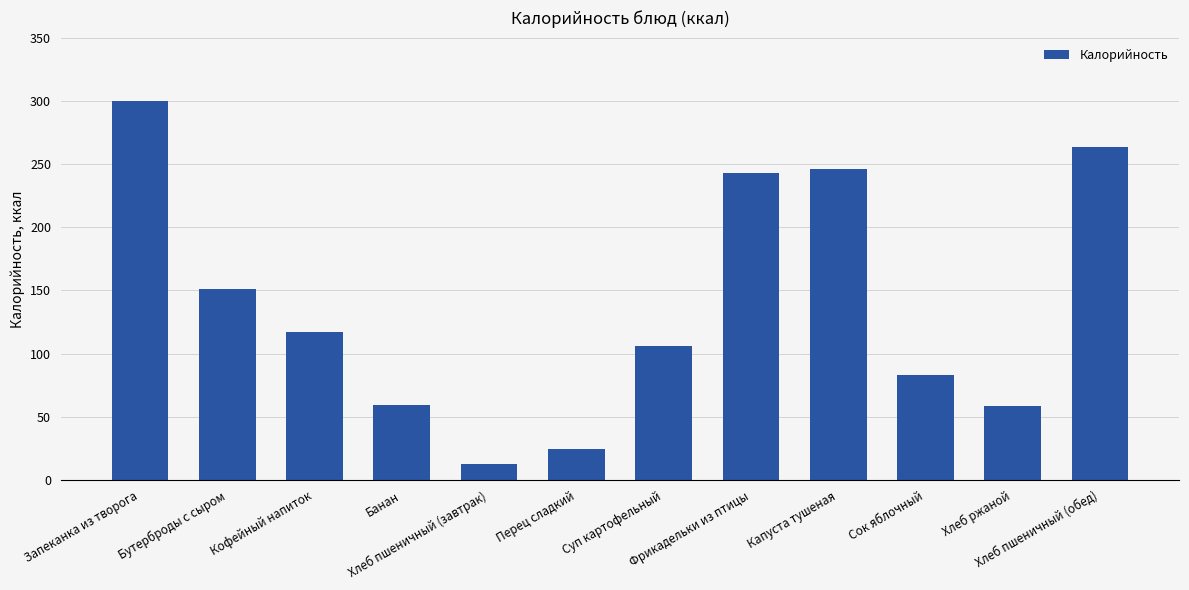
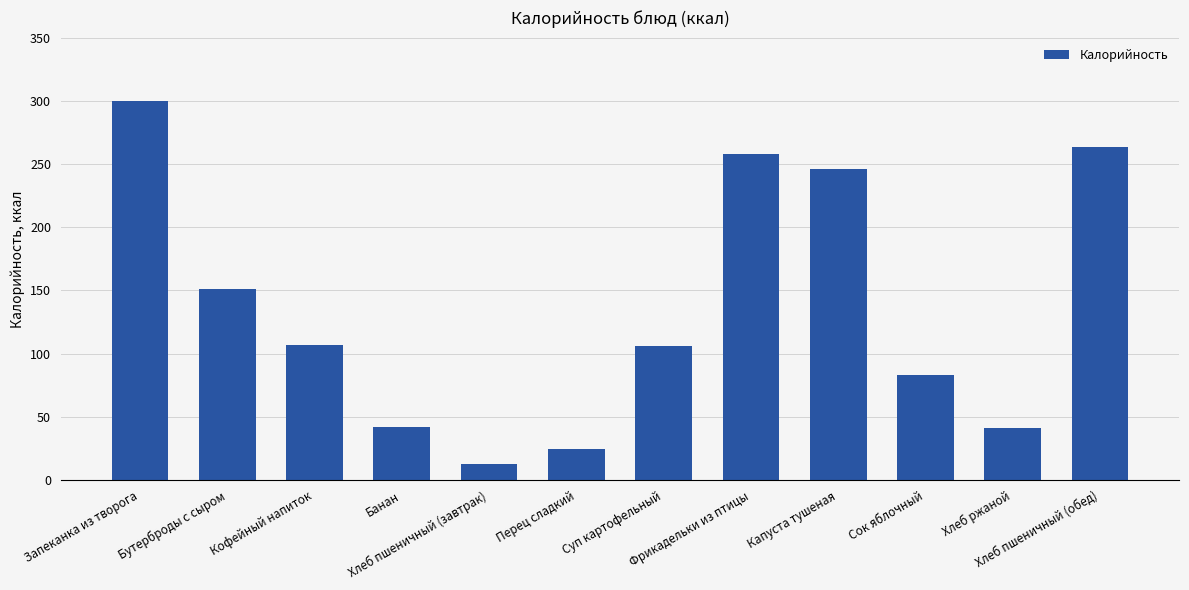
  {
    "Запеканка из творога": 300,
    "Бутерброды с сыром": 151,
-   "Кофейный напиток": 117,
-   "Банан": 59,
+   "Кофейный напиток": 107,
+   "Банан": 42,
    "Хлеб пшеничный (завтрак)": 13,
    "Перец сладкий": 25,
    "Суп картофельный": 106,
-   "Фрикадельки из птицы": 243,
+   "Фрикадельки из птицы": 258,
    "Капуста тушеная": 246,
    "Сок яблочный": 83,
-   "Хлеб ржаной": 58,
+   "Хлеб ржаной": 41,
    "Хлеб пшеничный (обед)": 263
  }
